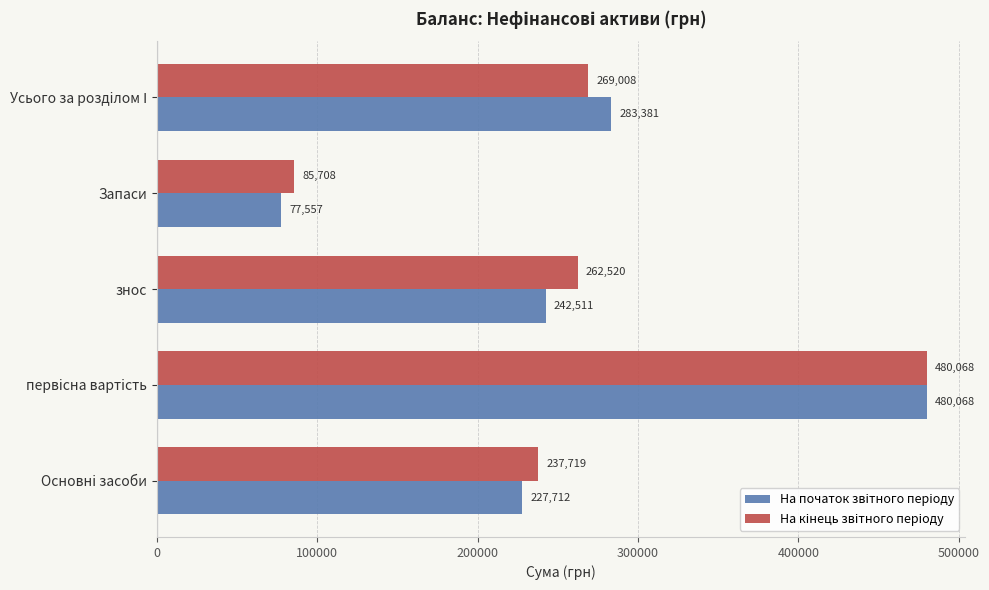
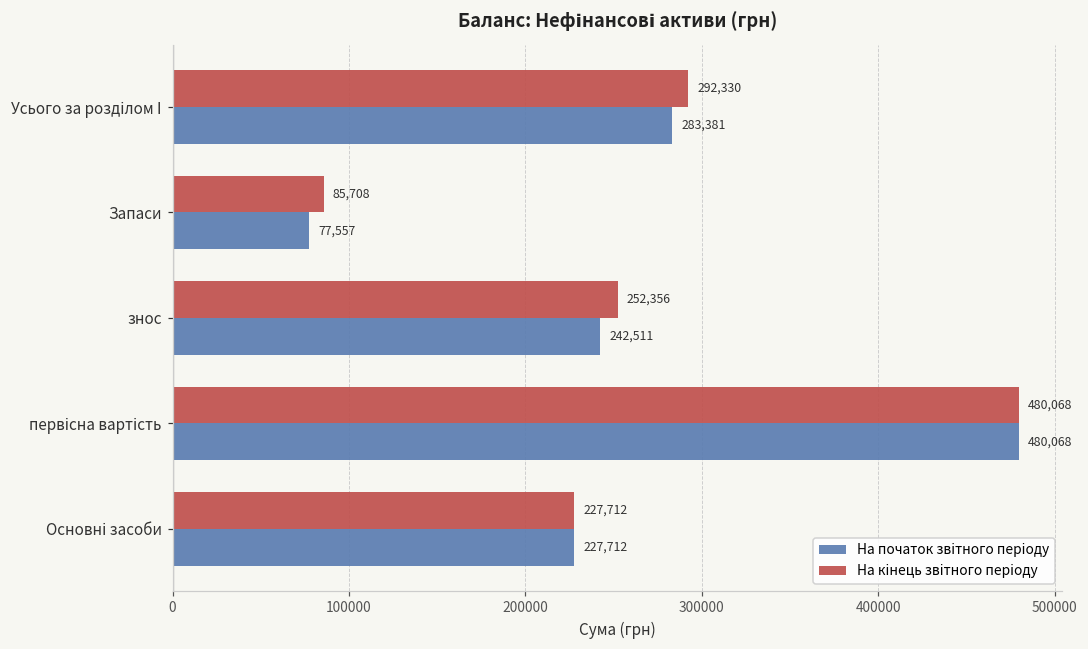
  {
    "На початок звітного періоду": {
      "Усього за розділом І": "283,381",
      "Запаси": "77,557",
      "знос": "242,511",
      "первісна вартість": "480,068",
      "Основні засоби": "227,712"
    },
    "На кінець звітного періоду": {
-     "Усього за розділом І": "269,008",
+     "Усього за розділом І": "292,330",
      "Запаси": "85,708",
-     "знос": "262,520",
+     "знос": "252,356",
      "первісна вартість": "480,068",
-     "Основні засоби": "237,719"
+     "Основні засоби": "227,712"
    }
  }
